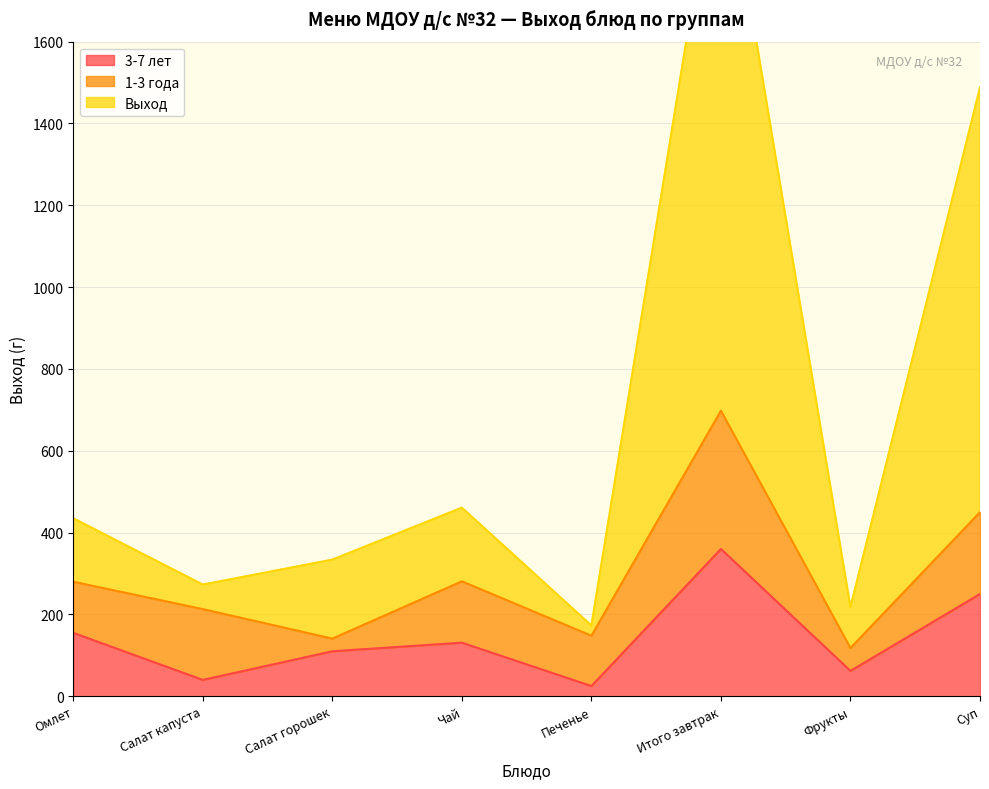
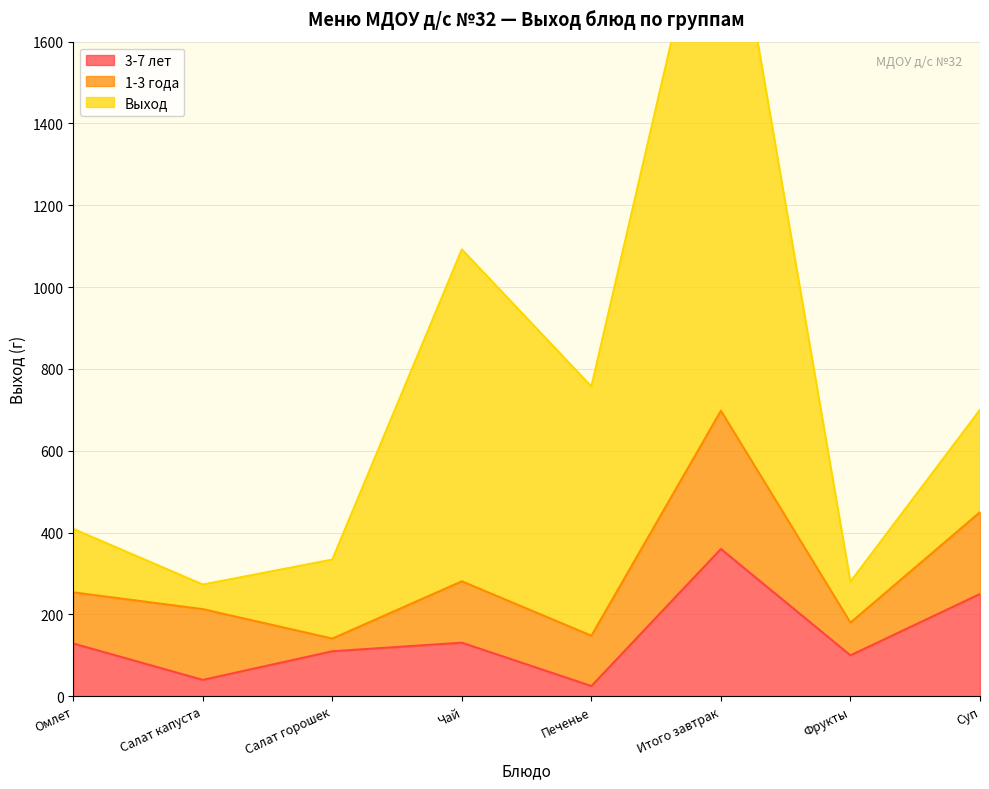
  {
    "3-7 лет": {
-     "Омлет": 160,
+     "Омлет": 130,
      "Салат капуста": 40,
      "Салат горошек": 110,
      "Чай": 130,
      "Печенье": 30,
      "Итого завтрак": 360,
-     "Фрукты": 60,
+     "Фрукты": 100,
      "Суп": 250
    },
    "1-3 года": {
      "Омлет": 130,
      "Салат капуста": 170,
      "Салат горошек": 30,
      "Чай": 150,
      "Печенье": 120,
      "Итого завтрак": 340,
-     "Фрукты": 60,
+     "Фрукты": 80,
      "Суп": 200
    },
    "Выход": {
      "Омлет": 160,
      "Салат капуста": 60,
      "Салат горошек": 190,
-     "Чай": 180,
-     "Печенье": 30,
+     "Чай": 810,
+     "Печенье": 610,
      "Фрукты": 100,
-     "Суп": 1040
+     "Суп": 250
    }
  }
